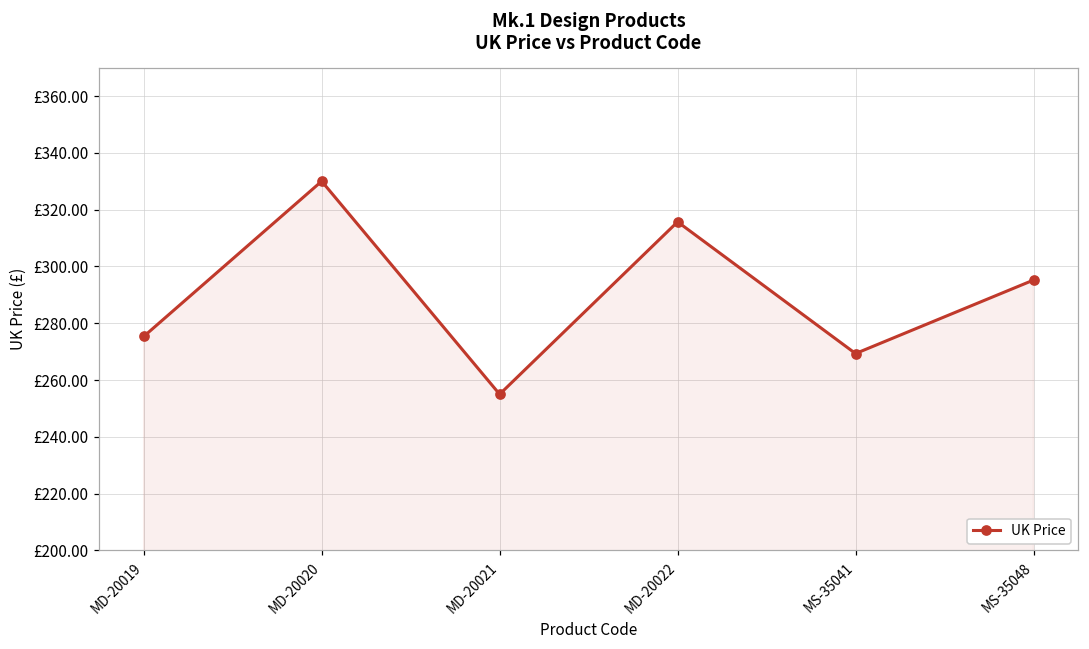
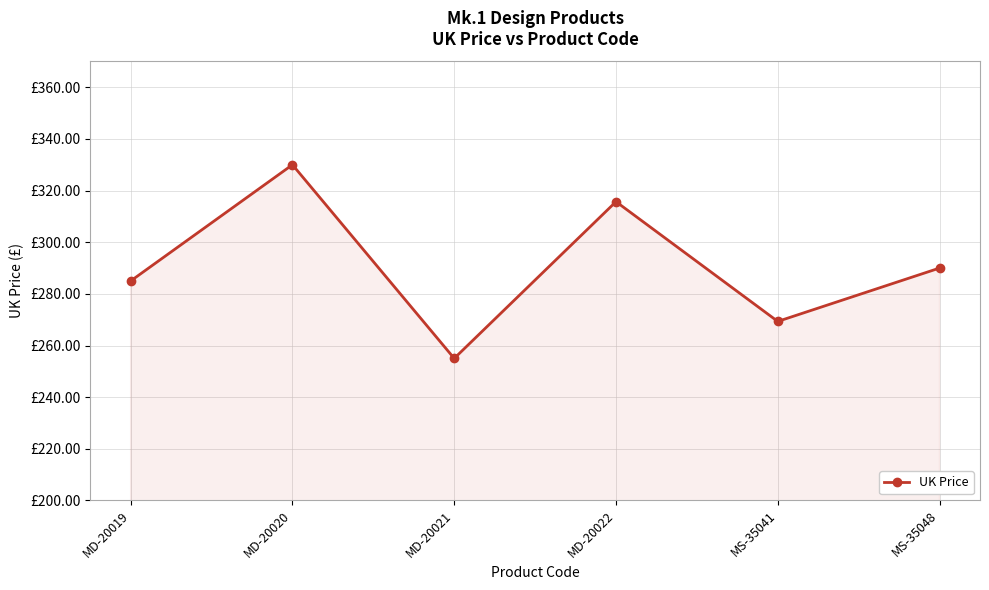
  {
-   "MD-20019": "£275",
+   "MD-20019": "£285",
    "MD-20020": "£330",
    "MD-20021": "£255",
    "MD-20022": "£316",
    "MS-35041": "£269",
-   "MS-35048": "£295"
+   "MS-35048": "£290"
  }
